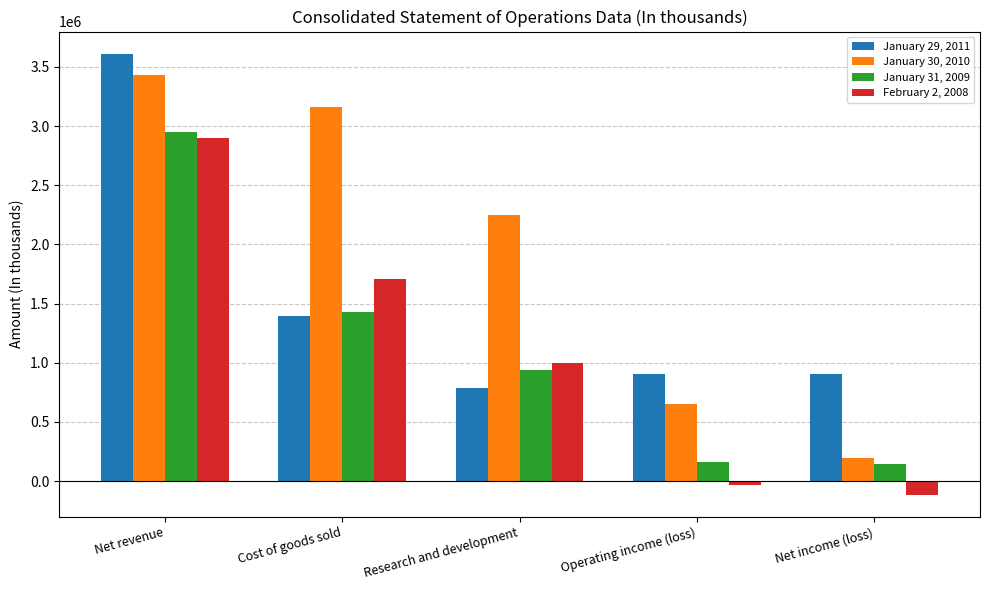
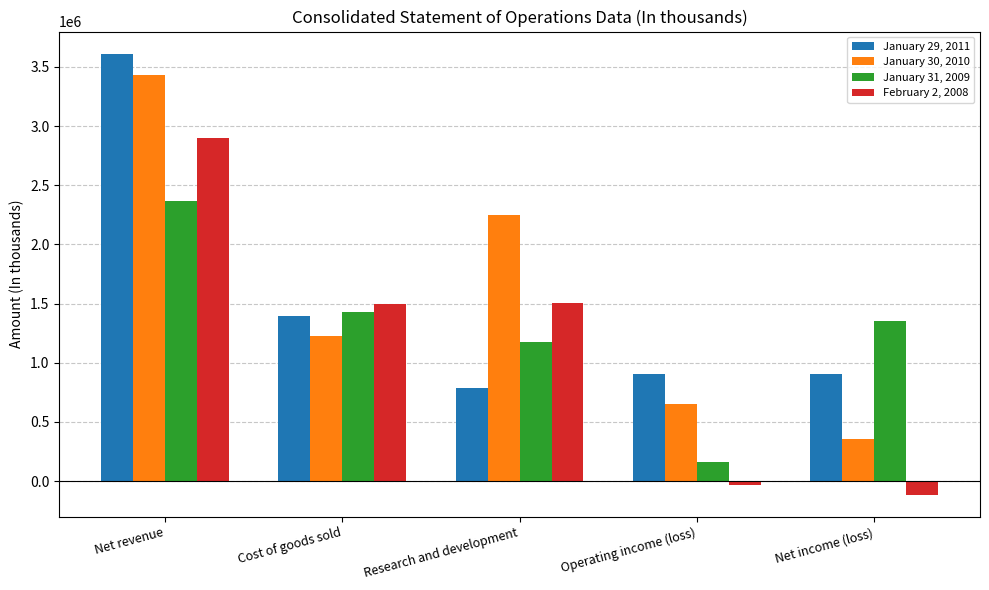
  {
    "January 29, 2011": {
      "Net revenue": 3610000,
      "Cost of goods sold": 1400000,
      "Research and development": 790000,
      "Operating income (loss)": 900000,
      "Net income (loss)": 900000
    },
    "January 30, 2010": {
      "Net revenue": 3430000,
-     "Cost of goods sold": 3160000,
+     "Cost of goods sold": 1230000,
      "Research and development": 2250000,
      "Operating income (loss)": 650000,
-     "Net income (loss)": 200000
+     "Net income (loss)": 350000
    },
    "January 31, 2009": {
-     "Net revenue": 2950000,
+     "Net revenue": 2370000,
      "Cost of goods sold": 1430000,
-     "Research and development": 940000,
+     "Research and development": 1180000,
      "Operating income (loss)": 170000,
-     "Net income (loss)": 150000
+     "Net income (loss)": 1350000
    },
    "February 2, 2008": {
      "Net revenue": 2890000,
-     "Cost of goods sold": 1710000,
-     "Research and development": 990000,
+     "Cost of goods sold": 1500000,
+     "Research and development": 1510000,
      "Operating income (loss)": -40000,
      "Net income (loss)": -110000
    }
  }
